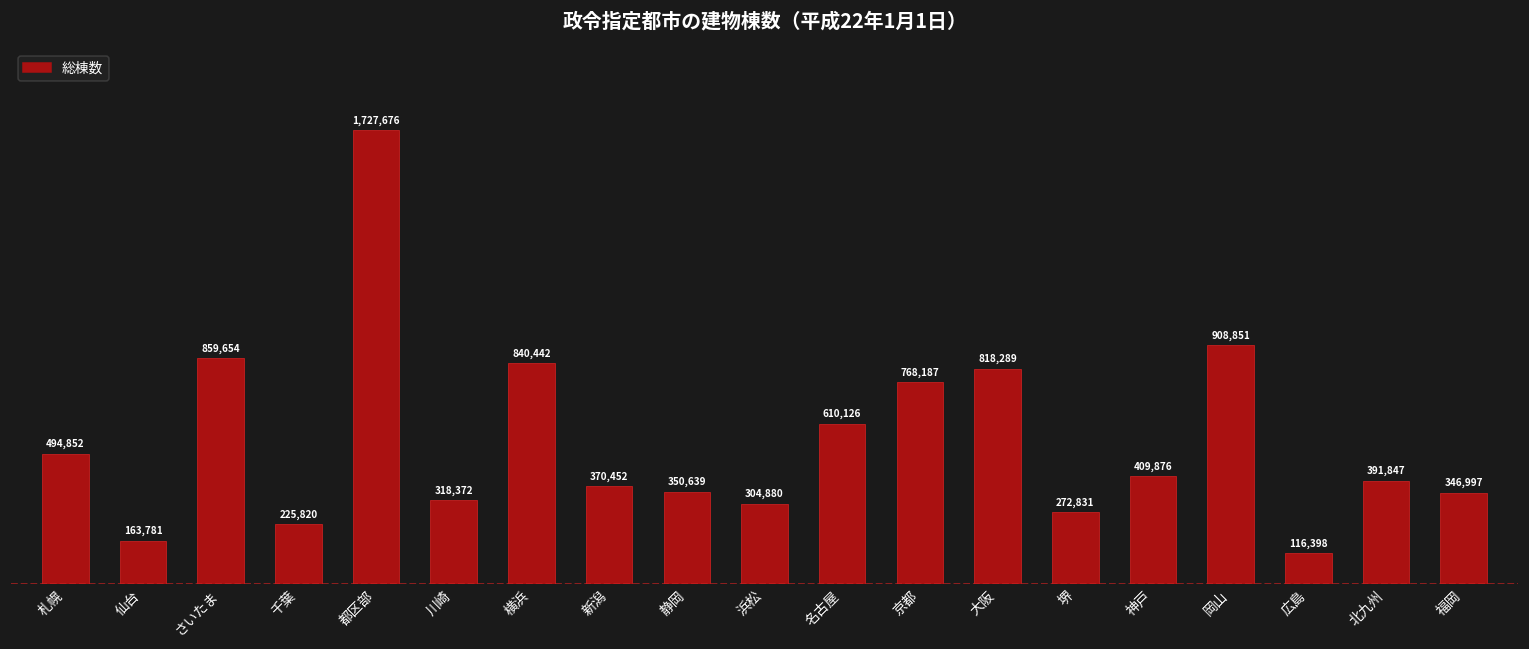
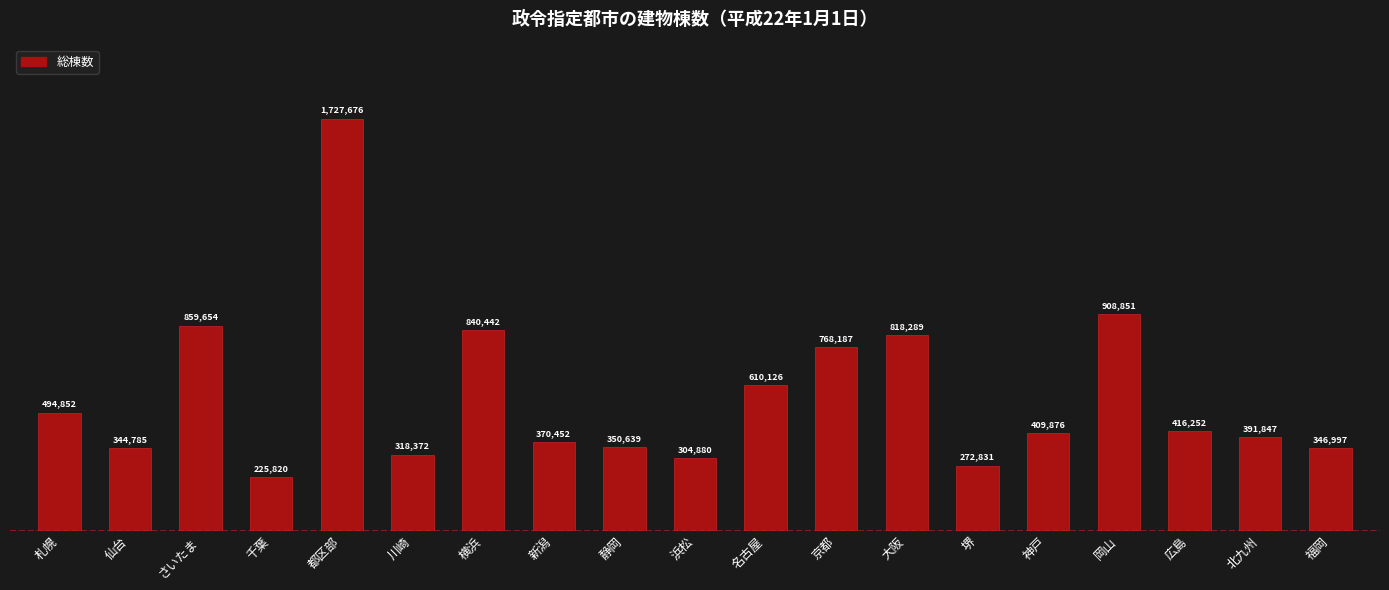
  {
    "札幌": "494,852",
-   "仙台": "163,781",
+   "仙台": "344,785",
    "さいたま": "859,654",
    "千葉": "225,820",
    "都区部": "1,727,676",
    "川崎": "318,372",
    "横浜": "840,442",
    "新潟": "370,452",
    "静岡": "350,639",
    "浜松": "304,880",
    "名古屋": "610,126",
    "京都": "768,187",
    "大阪": "818,289",
    "堺": "272,831",
    "神戸": "409,876",
    "岡山": "908,851",
-   "広島": "116,398",
+   "広島": "416,252",
    "北九州": "391,847",
    "福岡": "346,997"
  }
